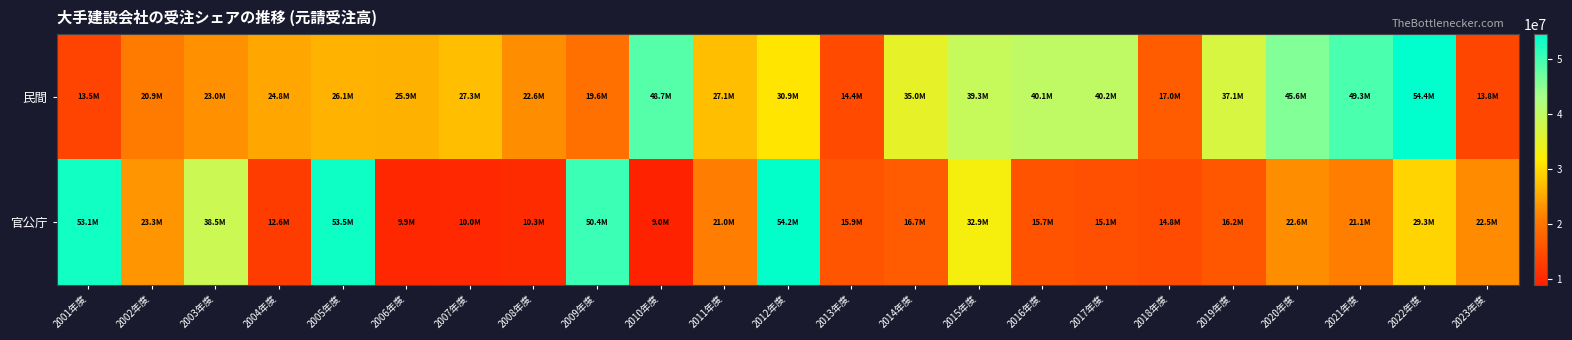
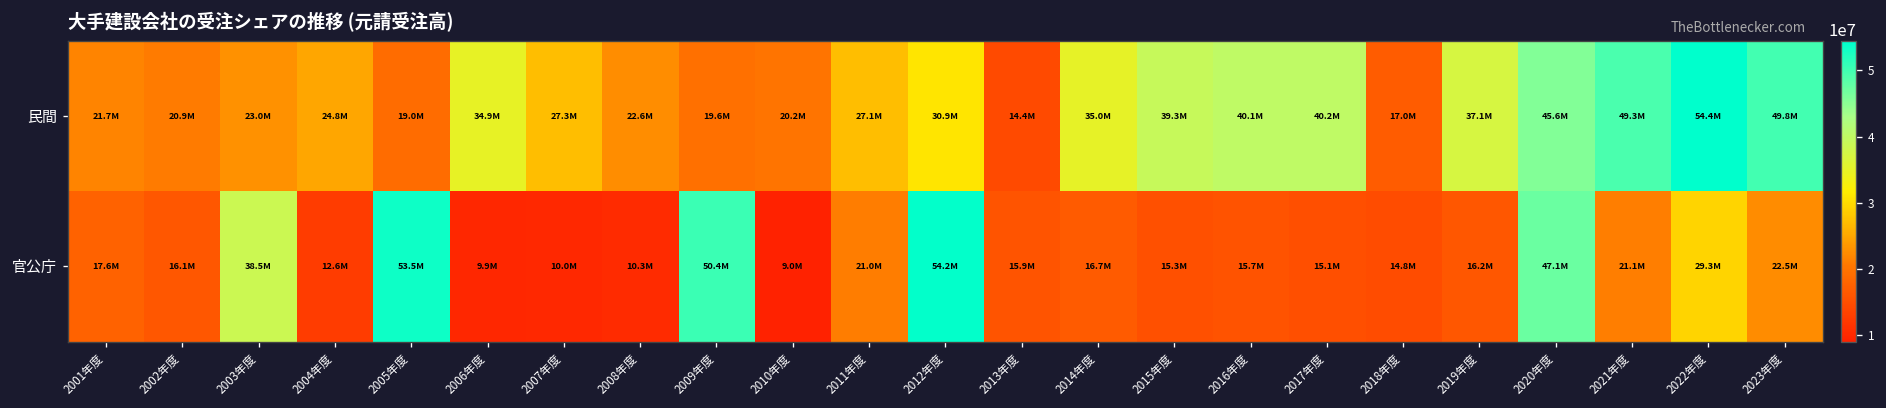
  {
    "民間": {
-     "2001年度": "13.5M",
+     "2001年度": "21.7M",
      "2002年度": "20.9M",
      "2003年度": "23.0M",
      "2004年度": "24.8M",
-     "2005年度": "26.1M",
-     "2006年度": "25.9M",
+     "2005年度": "19.0M",
+     "2006年度": "34.9M",
      "2007年度": "27.3M",
      "2008年度": "22.6M",
      "2009年度": "19.6M",
-     "2010年度": "48.7M",
+     "2010年度": "20.2M",
      "2011年度": "27.1M",
      "2012年度": "30.9M",
      "2013年度": "14.4M",
      "2014年度": "35.0M",
      "2015年度": "39.3M",
      "2016年度": "40.1M",
      "2017年度": "40.2M",
      "2018年度": "17.0M",
      "2019年度": "37.1M",
      "2020年度": "45.6M",
      "2021年度": "49.3M",
      "2022年度": "54.4M",
-     "2023年度": "13.8M"
+     "2023年度": "49.8M"
    },
    "官公庁": {
-     "2001年度": "53.1M",
-     "2002年度": "23.3M",
+     "2001年度": "17.6M",
+     "2002年度": "16.1M",
      "2003年度": "38.5M",
      "2004年度": "12.6M",
      "2005年度": "53.5M",
      "2006年度": "9.9M",
      "2007年度": "10.0M",
      "2008年度": "10.3M",
      "2009年度": "50.4M",
      "2010年度": "9.0M",
      "2011年度": "21.0M",
      "2012年度": "54.2M",
      "2013年度": "15.9M",
      "2014年度": "16.7M",
-     "2015年度": "32.9M",
+     "2015年度": "15.3M",
      "2016年度": "15.7M",
      "2017年度": "15.1M",
      "2018年度": "14.8M",
      "2019年度": "16.2M",
-     "2020年度": "22.6M",
+     "2020年度": "47.1M",
      "2021年度": "21.1M",
      "2022年度": "29.3M",
      "2023年度": "22.5M"
    }
  }
